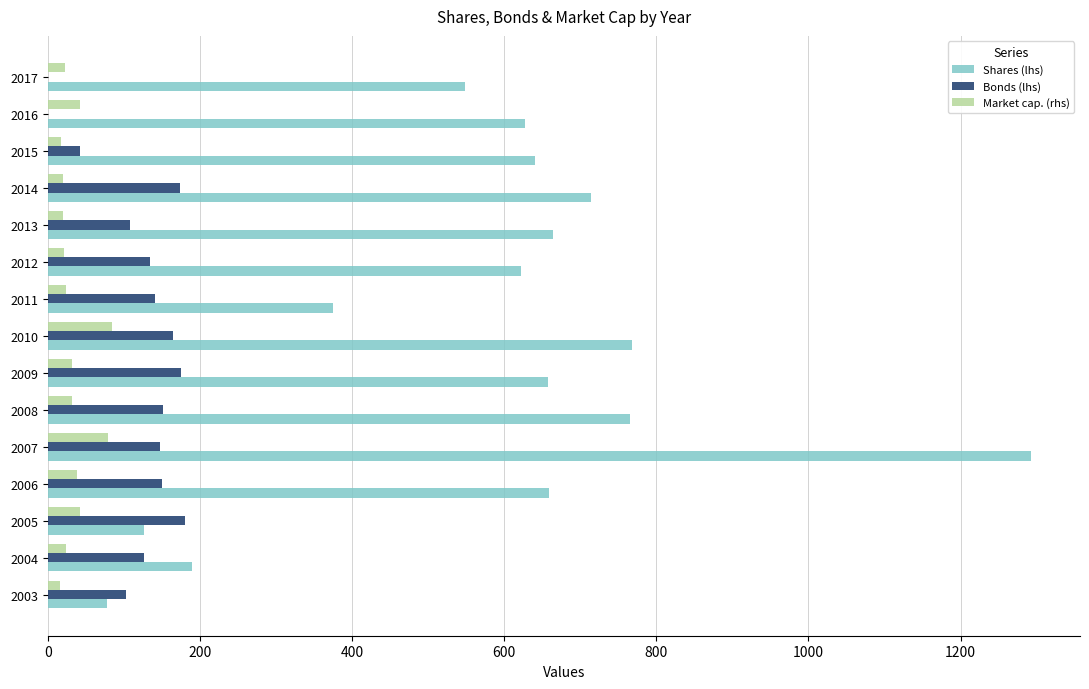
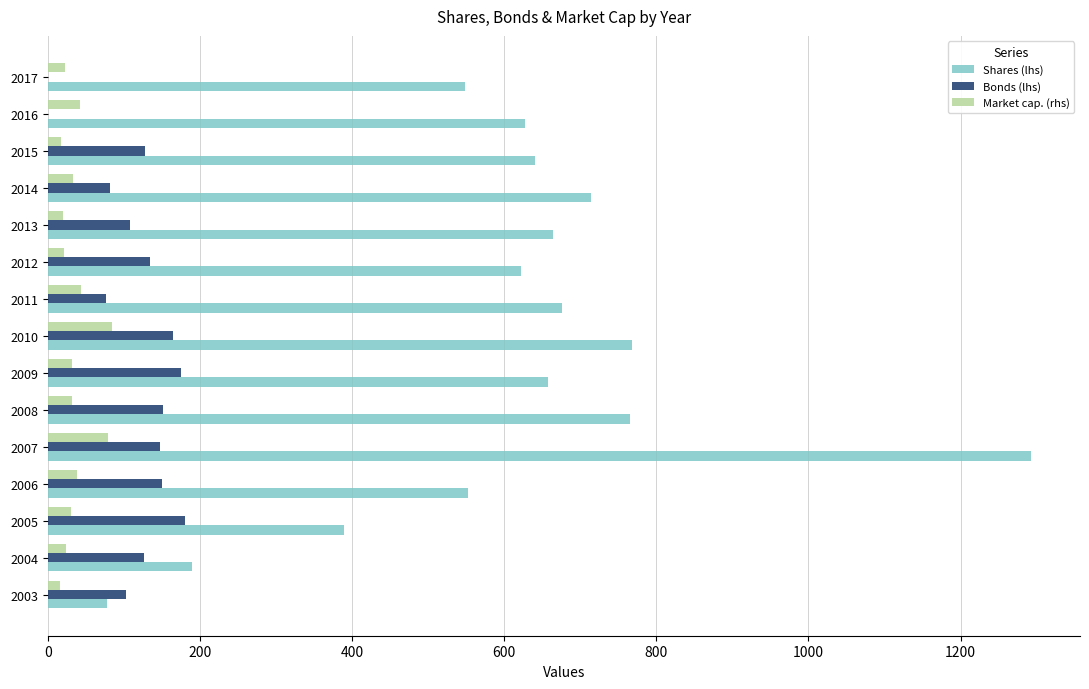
  {
    "Shares (lhs)": {
      "2017": 550,
      "2016": 630,
      "2015": 640,
      "2014": 710,
      "2013": 660,
      "2012": 620,
-     "2011": 370,
+     "2011": 680,
      "2010": 770,
      "2009": 660,
      "2008": 770,
      "2007": 1290,
-     "2006": 660,
-     "2005": 130,
+     "2006": 550,
+     "2005": 390,
      "2004": 190,
      "2003": 80
    },
    "Bonds (lhs)": {
      "2017": 0,
      "2016": 0,
-     "2015": 40,
-     "2014": 170,
+     "2015": 130,
+     "2014": 80,
      "2013": 110,
      "2012": 130,
-     "2011": 140,
+     "2011": 80,
      "2010": 170,
      "2009": 180,
      "2008": 150,
      "2007": 150,
      "2006": 150,
      "2005": 180,
      "2004": 130,
      "2003": 100
    },
    "Market cap. (rhs)": {
      "2017": 20,
      "2016": 40,
      "2015": 20,
-     "2014": 20,
+     "2014": 30,
      "2013": 20,
      "2012": 20,
-     "2011": 20,
+     "2011": 40,
      "2010": 80,
      "2009": 30,
      "2008": 30,
      "2007": 80,
      "2006": 40,
-     "2005": 40,
+     "2005": 30,
      "2004": 20,
      "2003": 20
    }
  }
